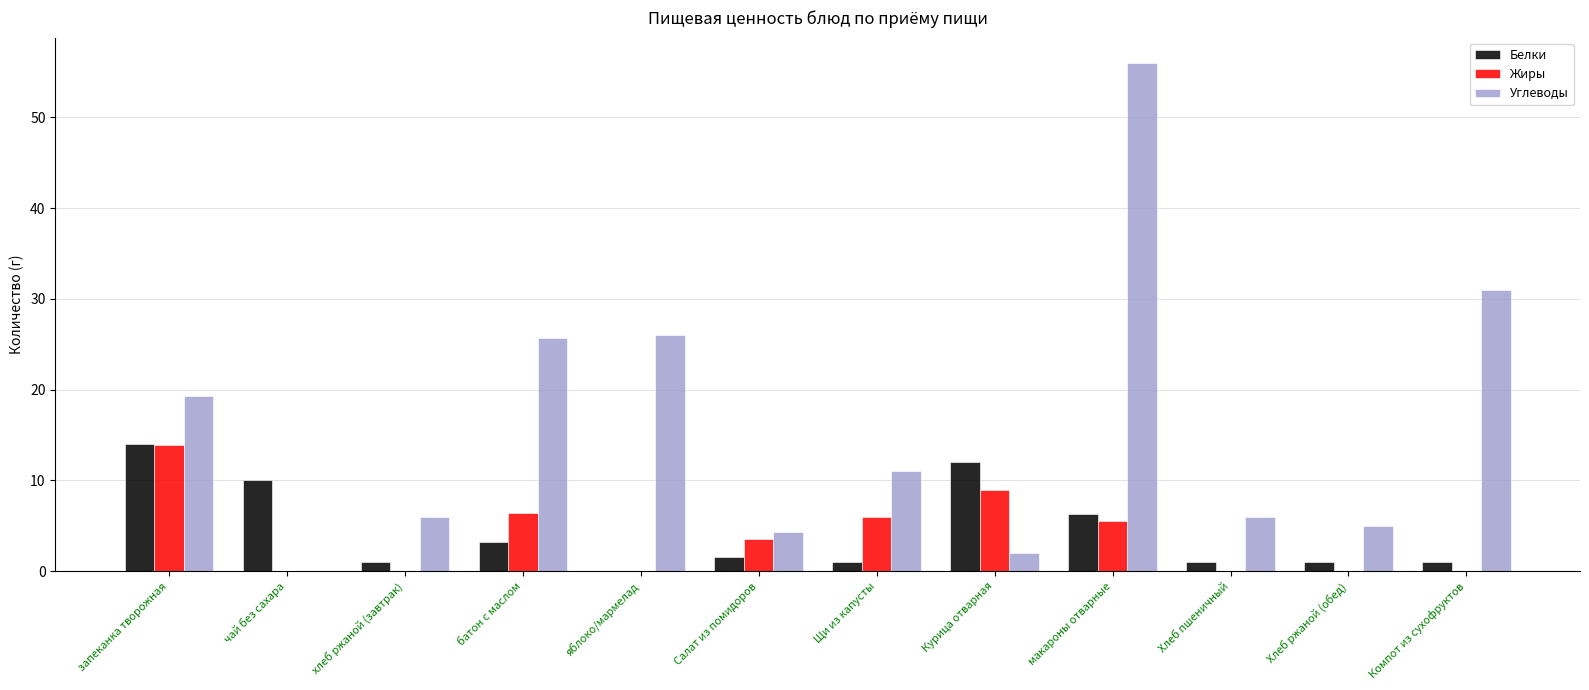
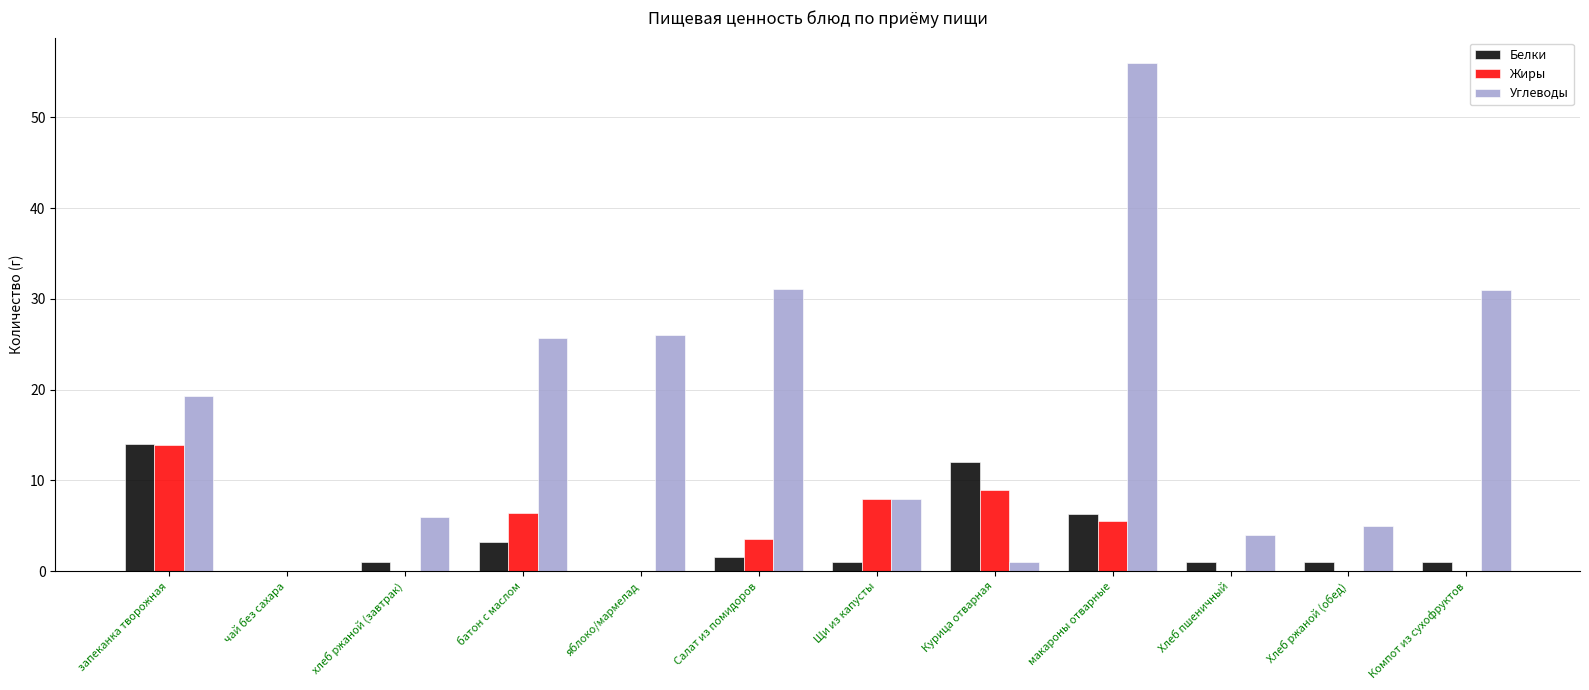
  {
    "Белки": {
      "запеканка творожная": 14,
-     "чай без сахара": 10,
+     "чай без сахара": 0,
      "хлеб ржаной (завтрак)": 1,
      "батон с маслом": 3,
      "яблоко/мармелад": 0,
      "Салат из помидоров": 2,
      "Щи из капусты": 1,
      "Курица отварная": 12,
      "макароны отварные": 6,
      "Хлеб пшеничный": 1,
      "Хлеб ржаной (обед)": 1,
      "Компот из сухофруктов": 1
    },
    "Жиры": {
      "запеканка творожная": 14,
      "чай без сахара": 0,
      "хлеб ржаной (завтрак)": 0,
      "батон с маслом": 6,
      "яблоко/мармелад": 0,
      "Салат из помидоров": 4,
-     "Щи из капусты": 6,
+     "Щи из капусты": 8,
      "Курица отварная": 9,
      "макароны отварные": 6,
      "Хлеб пшеничный": 0,
      "Хлеб ржаной (обед)": 0,
      "Компот из сухофруктов": 0
    },
    "Углеводы": {
      "запеканка творожная": 19,
      "чай без сахара": 0,
      "хлеб ржаной (завтрак)": 6,
      "батон с маслом": 26,
      "яблоко/мармелад": 26,
-     "Салат из помидоров": 4,
-     "Щи из капусты": 11,
-     "Курица отварная": 2,
+     "Салат из помидоров": 31,
+     "Щи из капусты": 8,
+     "Курица отварная": 1,
      "макароны отварные": 56,
-     "Хлеб пшеничный": 6,
+     "Хлеб пшеничный": 4,
      "Хлеб ржаной (обед)": 5,
      "Компот из сухофруктов": 31
    }
  }
